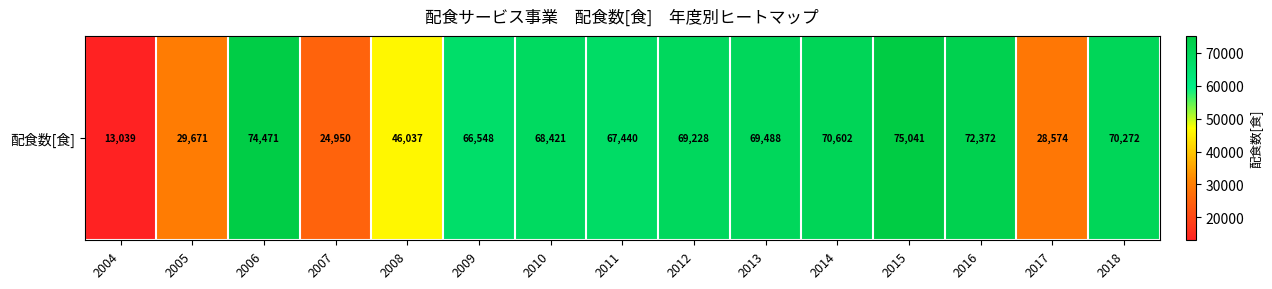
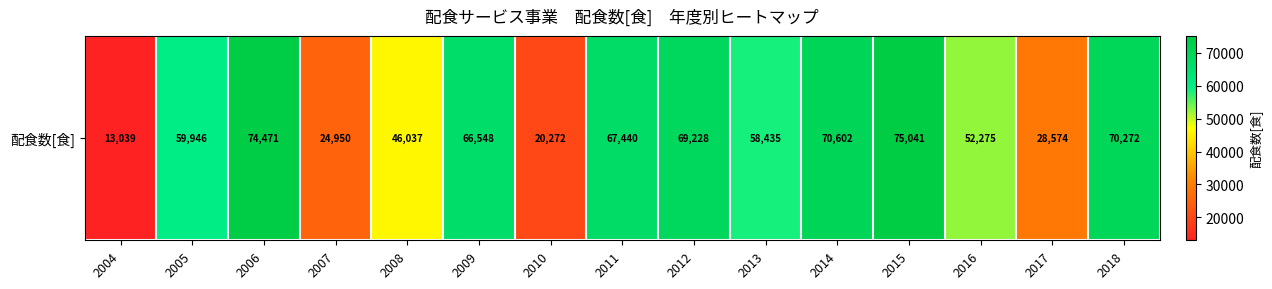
  {
    "配食数[食]": {
      "2004": "13,039",
-     "2005": "29,671",
+     "2005": "59,946",
      "2006": "74,471",
      "2007": "24,950",
      "2008": "46,037",
      "2009": "66,548",
-     "2010": "68,421",
+     "2010": "20,272",
      "2011": "67,440",
      "2012": "69,228",
-     "2013": "69,488",
+     "2013": "58,435",
      "2014": "70,602",
      "2015": "75,041",
-     "2016": "72,372",
+     "2016": "52,275",
      "2017": "28,574",
      "2018": "70,272"
    }
  }
